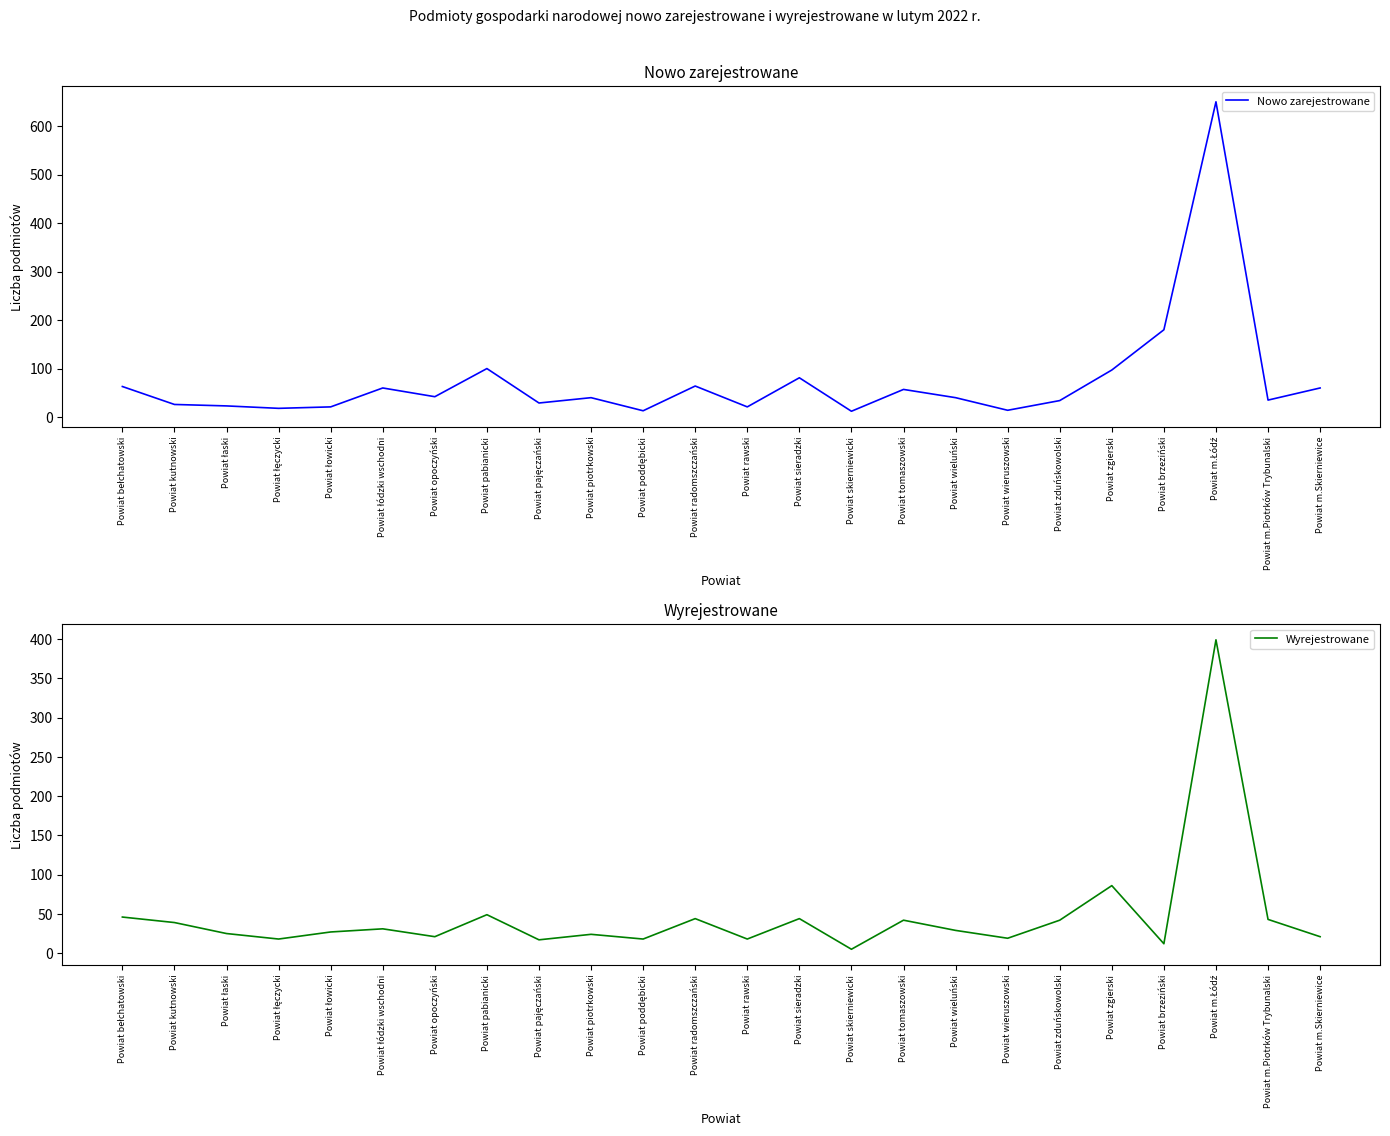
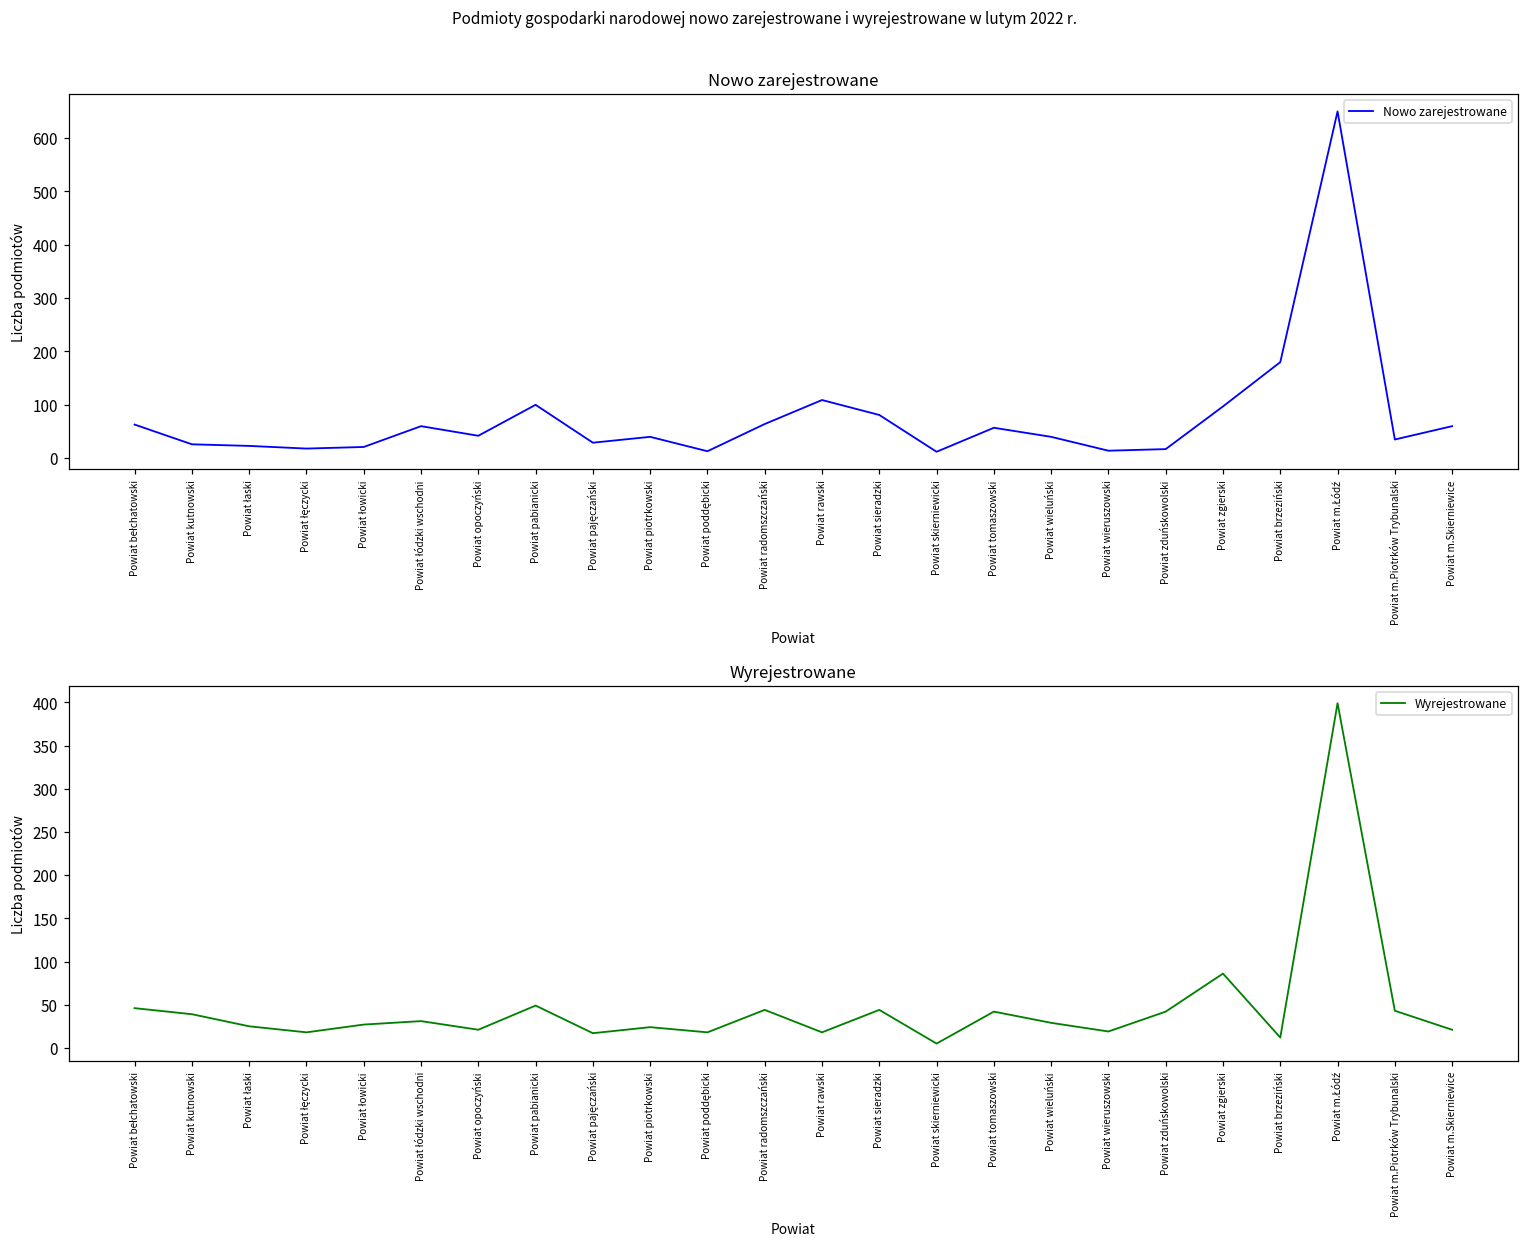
  {
    "Nowo zarejestrowane": {
      "Powiat bełchatowski": 60,
      "Powiat kutnowski": 30,
      "Powiat łaski": 20,
      "Powiat łęczycki": 20,
      "Powiat łowicki": 20,
      "Powiat łódzki wschodni": 60,
      "Powiat opoczyński": 40,
      "Powiat pabianicki": 100,
      "Powiat pajęczański": 30,
      "Powiat piotrkowski": 40,
      "Powiat poddębicki": 10,
      "Powiat radomszczański": 60,
-     "Powiat rawski": 20,
+     "Powiat rawski": 110,
      "Powiat sieradzki": 80,
      "Powiat skierniewicki": 10,
      "Powiat tomaszowski": 60,
      "Powiat wieluński": 40,
      "Powiat wieruszowski": 10,
-     "Powiat zduńskowolski": 30,
+     "Powiat zduńskowolski": 20,
      "Powiat zgierski": 100,
      "Powiat brzeziński": 180,
      "Powiat m.Łódź": 650,
      "Powiat m.Piotrków Trybunalski": 40,
      "Powiat m.Skierniewice": 60
    },
    "Wyrejestrowane": {
      "Powiat bełchatowski": 50,
      "Powiat kutnowski": 40,
      "Powiat łaski": 30,
      "Powiat łęczycki": 20,
      "Powiat łowicki": 30,
      "Powiat łódzki wschodni": 30,
      "Powiat opoczyński": 20,
      "Powiat pabianicki": 50,
      "Powiat pajęczański": 20,
      "Powiat piotrkowski": 20,
      "Powiat poddębicki": 20,
      "Powiat radomszczański": 40,
      "Powiat rawski": 20,
      "Powiat sieradzki": 40,
      "Powiat skierniewicki": 10,
      "Powiat tomaszowski": 40,
      "Powiat wieluński": 30,
      "Powiat wieruszowski": 20,
      "Powiat zduńskowolski": 40,
      "Powiat zgierski": 90,
      "Powiat brzeziński": 10,
      "Powiat m.Łódź": 400,
      "Powiat m.Piotrków Trybunalski": 40,
      "Powiat m.Skierniewice": 20
    }
  }
